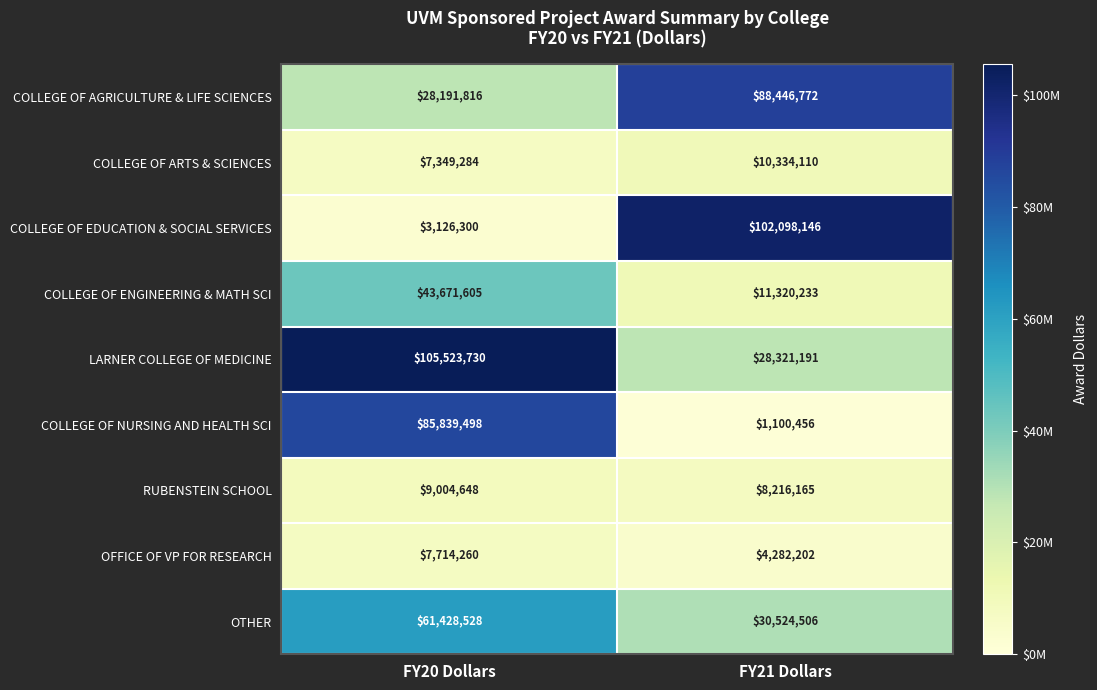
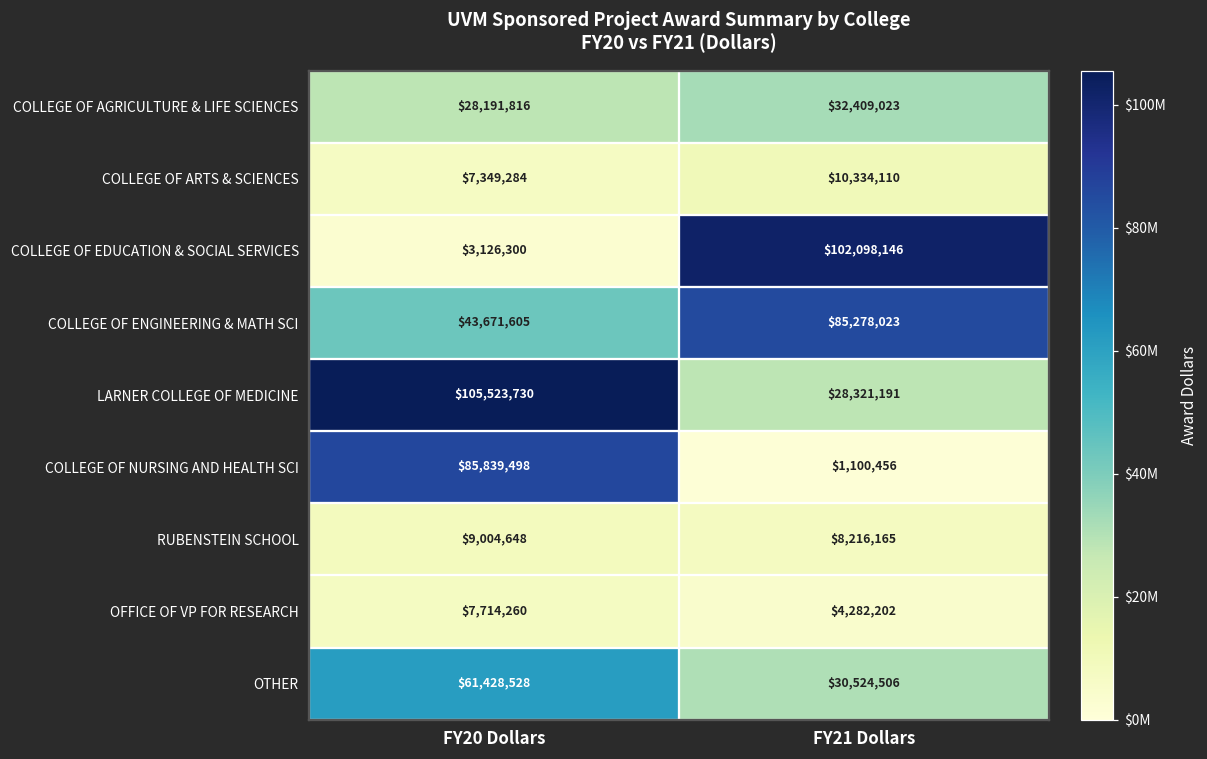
  {
    "COLLEGE OF AGRICULTURE & LIFE SCIENCES": {
      "FY20 Dollars": "$28,191,816",
-     "FY21 Dollars": "$88,446,772"
+     "FY21 Dollars": "$32,409,023"
    },
    "COLLEGE OF ARTS & SCIENCES": {
      "FY20 Dollars": "$7,349,284",
      "FY21 Dollars": "$10,334,110"
    },
    "COLLEGE OF EDUCATION & SOCIAL SERVICES": {
      "FY20 Dollars": "$3,126,300",
      "FY21 Dollars": "$102,098,146"
    },
    "COLLEGE OF ENGINEERING & MATH SCI": {
      "FY20 Dollars": "$43,671,605",
-     "FY21 Dollars": "$11,320,233"
+     "FY21 Dollars": "$85,278,023"
    },
    "LARNER COLLEGE OF MEDICINE": {
      "FY20 Dollars": "$105,523,730",
      "FY21 Dollars": "$28,321,191"
    },
    "COLLEGE OF NURSING AND HEALTH SCI": {
      "FY20 Dollars": "$85,839,498",
      "FY21 Dollars": "$1,100,456"
    },
    "RUBENSTEIN SCHOOL": {
      "FY20 Dollars": "$9,004,648",
      "FY21 Dollars": "$8,216,165"
    },
    "OFFICE OF VP FOR RESEARCH": {
      "FY20 Dollars": "$7,714,260",
      "FY21 Dollars": "$4,282,202"
    },
    "OTHER": {
      "FY20 Dollars": "$61,428,528",
      "FY21 Dollars": "$30,524,506"
    }
  }
